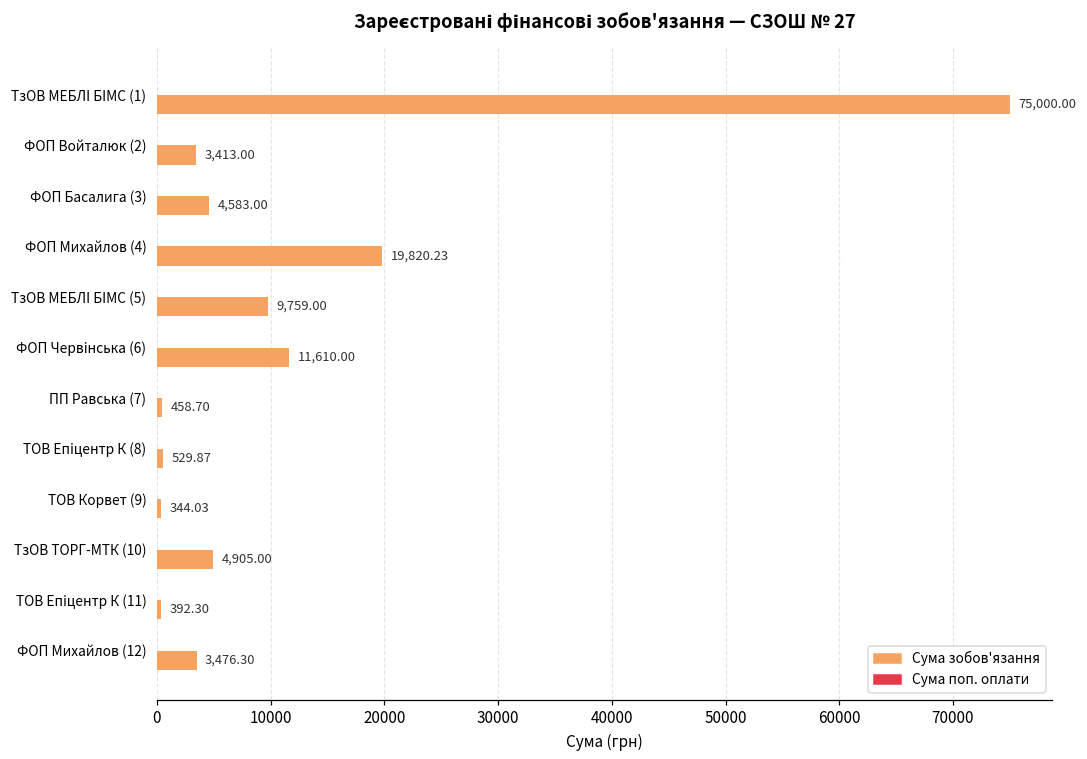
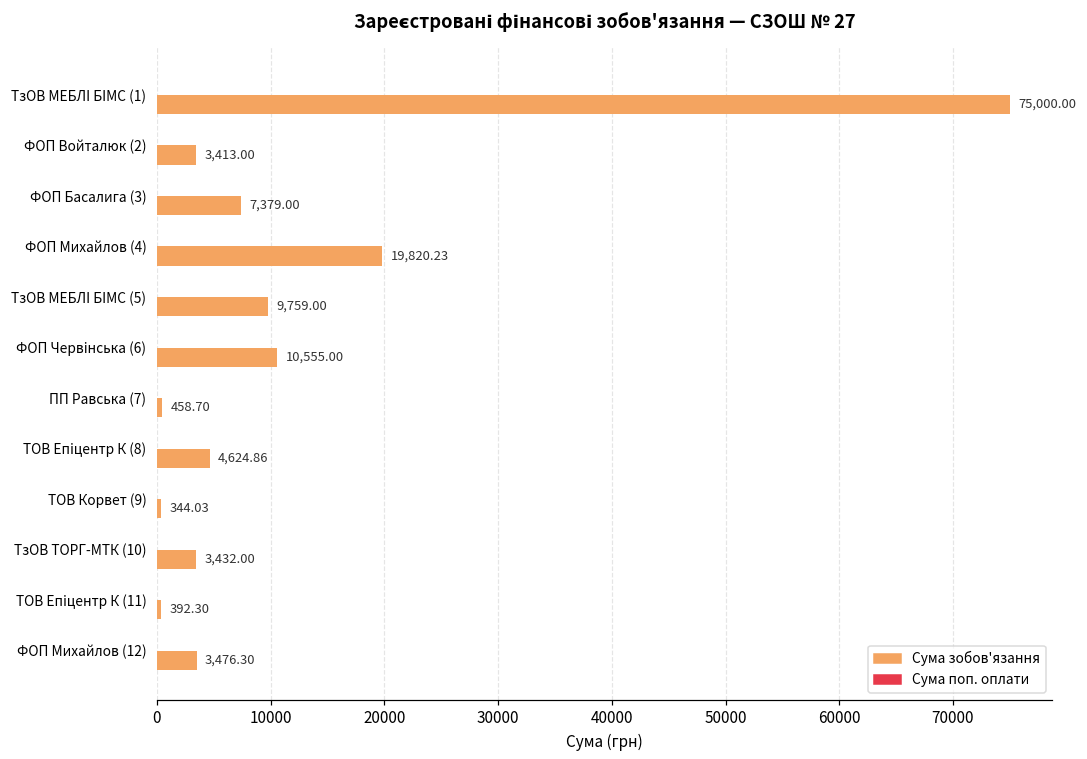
  {
    "Сума зобов'язання": {
      "ТзОВ МЕБЛI БIМС (1)": "75,000.00",
      "ФОП Войталюк (2)": "3,413.00",
-     "ФОП Басалига (3)": "4,583.00",
+     "ФОП Басалига (3)": "7,379.00",
      "ФОП Михайлов (4)": "19,820.23",
      "ТзОВ МЕБЛI БIМС (5)": "9,759.00",
-     "ФОП Червiнська (6)": "11,610.00",
+     "ФОП Червiнська (6)": "10,555.00",
      "ПП Равська (7)": "458.70",
-     "ТОВ Епiцентр К (8)": "529.87",
+     "ТОВ Епiцентр К (8)": "4,624.86",
      "ТОВ Корвет (9)": "344.03",
-     "ТзОВ ТОРГ-МТК (10)": "4,905.00",
+     "ТзОВ ТОРГ-МТК (10)": "3,432.00",
      "ТОВ Епiцентр К (11)": "392.30",
      "ФОП Михайлов (12)": "3,476.30"
    },
    "Сума поп. оплати": {
      "ТзОВ МЕБЛI БIМС (1)": "0",
      "ФОП Войталюк (2)": "0",
      "ФОП Басалига (3)": "0",
      "ФОП Михайлов (4)": "0",
      "ТзОВ МЕБЛI БIМС (5)": "0",
      "ФОП Червiнська (6)": "0",
      "ПП Равська (7)": "0",
      "ТОВ Епiцентр К (8)": "0",
      "ТОВ Корвет (9)": "0",
      "ТзОВ ТОРГ-МТК (10)": "0",
      "ТОВ Епiцентр К (11)": "0",
      "ФОП Михайлов (12)": "0"
    }
  }
